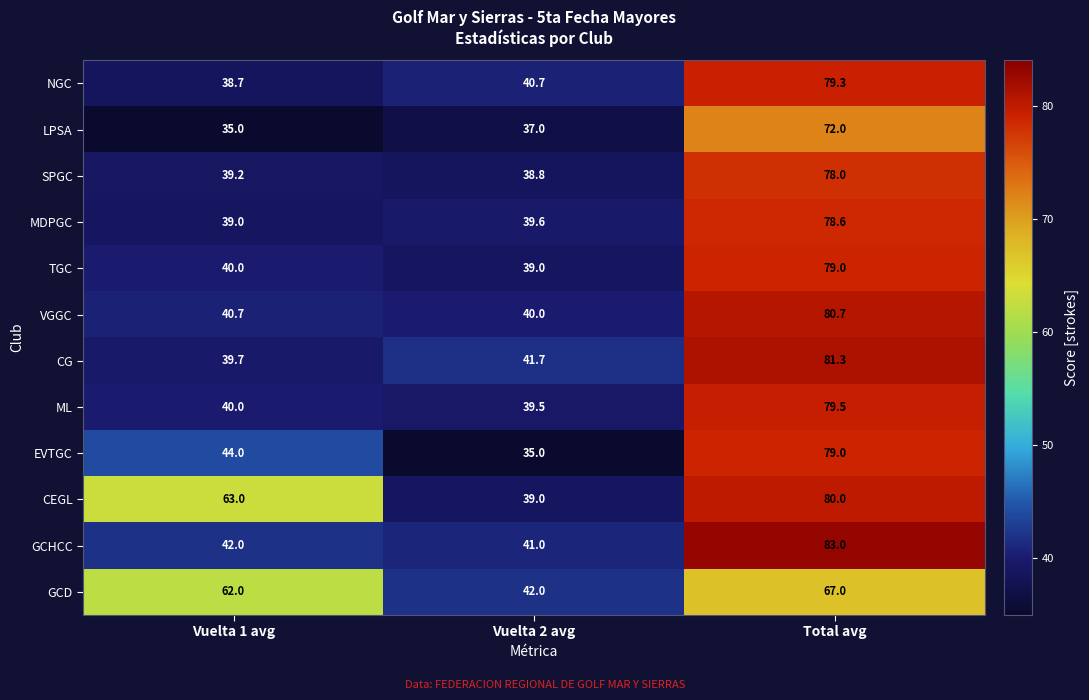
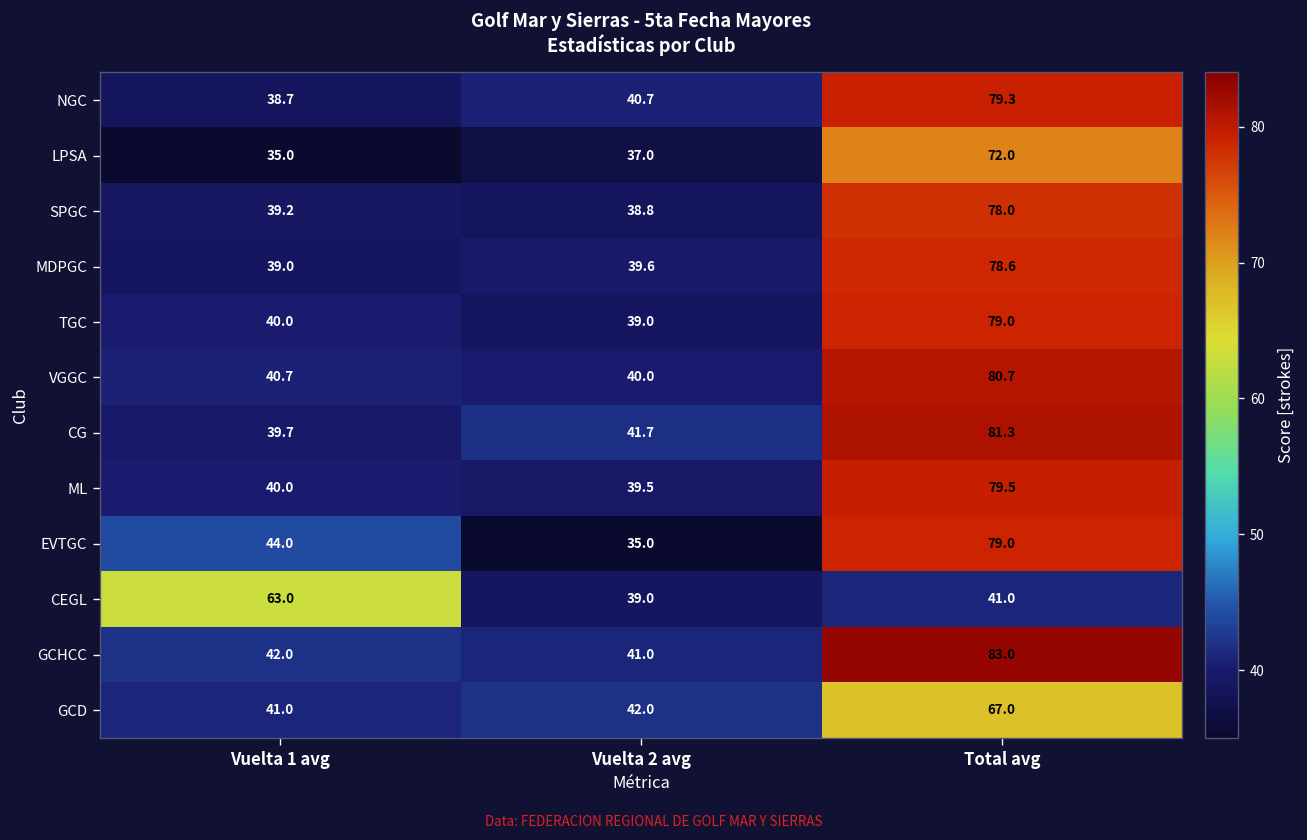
  {
    "NGC": {
      "Vuelta 1 avg": 38.7,
      "Vuelta 2 avg": 40.7,
      "Total avg": 79.3
    },
    "LPSA": {
      "Vuelta 1 avg": 35.0,
      "Vuelta 2 avg": 37.0,
      "Total avg": 72.0
    },
    "SPGC": {
      "Vuelta 1 avg": 39.2,
      "Vuelta 2 avg": 38.8,
      "Total avg": 78.0
    },
    "MDPGC": {
      "Vuelta 1 avg": 39.0,
      "Vuelta 2 avg": 39.6,
      "Total avg": 78.6
    },
    "TGC": {
      "Vuelta 1 avg": 40.0,
      "Vuelta 2 avg": 39.0,
      "Total avg": 79.0
    },
    "VGGC": {
      "Vuelta 1 avg": 40.7,
      "Vuelta 2 avg": 40.0,
      "Total avg": 80.7
    },
    "CG": {
      "Vuelta 1 avg": 39.7,
      "Vuelta 2 avg": 41.7,
      "Total avg": 81.3
    },
    "ML": {
      "Vuelta 1 avg": 40.0,
      "Vuelta 2 avg": 39.5,
      "Total avg": 79.5
    },
    "EVTGC": {
      "Vuelta 1 avg": 44.0,
      "Vuelta 2 avg": 35.0,
      "Total avg": 79.0
    },
    "CEGL": {
      "Vuelta 1 avg": 63.0,
      "Vuelta 2 avg": 39.0,
-     "Total avg": 80.0
+     "Total avg": 41.0
    },
    "GCHCC": {
      "Vuelta 1 avg": 42.0,
      "Vuelta 2 avg": 41.0,
      "Total avg": 83.0
    },
    "GCD": {
-     "Vuelta 1 avg": 62.0,
+     "Vuelta 1 avg": 41.0,
      "Vuelta 2 avg": 42.0,
      "Total avg": 67.0
    }
  }
